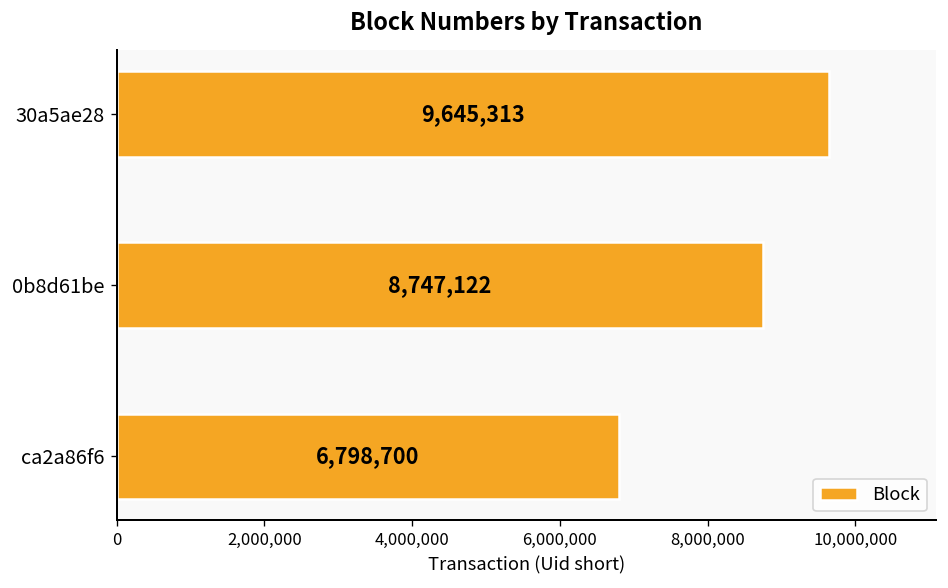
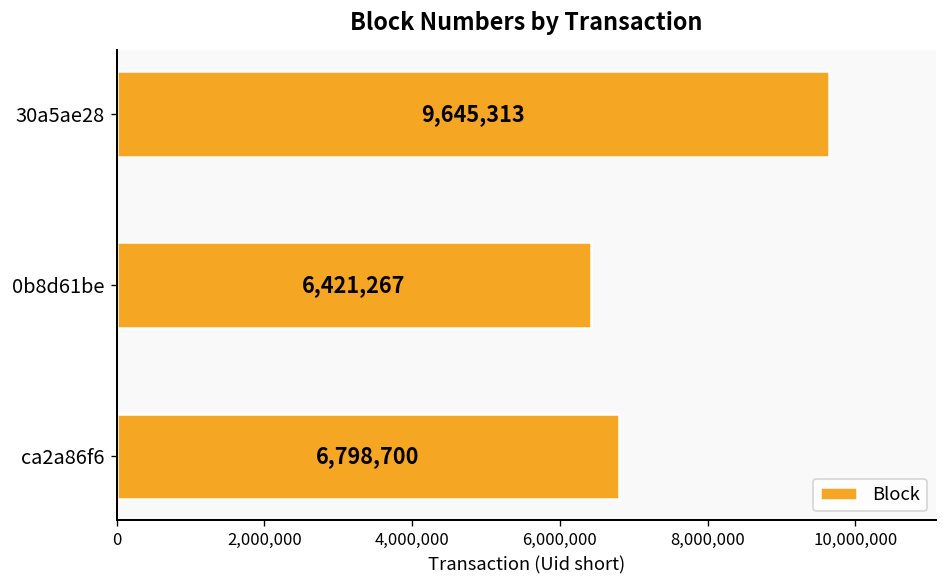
  {
    "30a5ae28": "9,645,313",
-   "0b8d61be": "8,747,122",
+   "0b8d61be": "6,421,267",
    "ca2a86f6": "6,798,700"
  }
